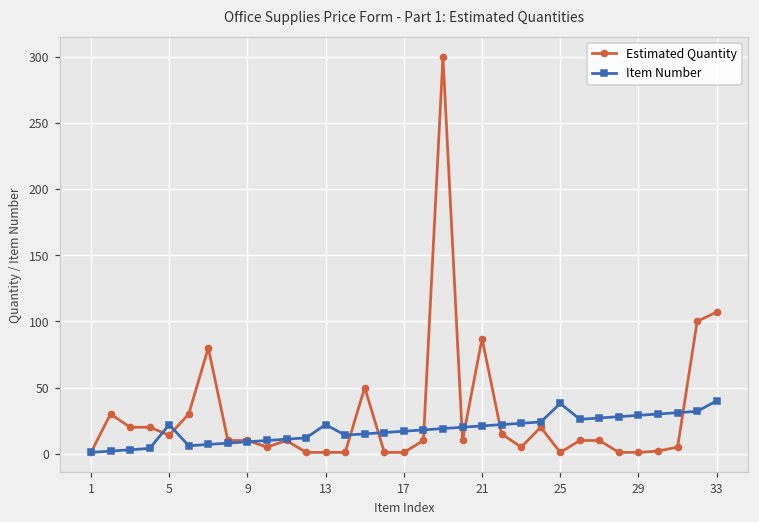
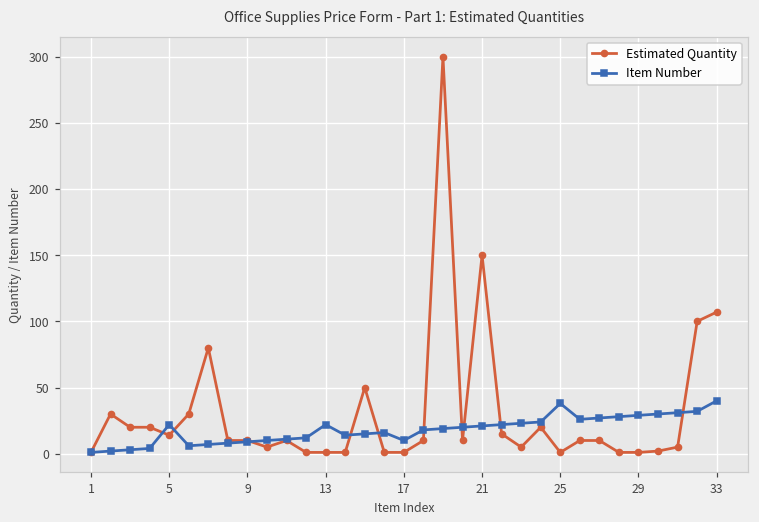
  {
    "Estimated Quantity": {
      "5": 14,
      "13": 1,
      "17": 1,
-     "21": 87,
+     "21": 150,
      "25": 1,
      "29": 1,
      "33": 107
    },
    "Item Number": {
      "5": 22,
      "13": 22,
-     "17": 17,
+     "17": 10,
      "21": 21,
      "25": 38,
      "29": 29,
      "33": 40
    }
  }
